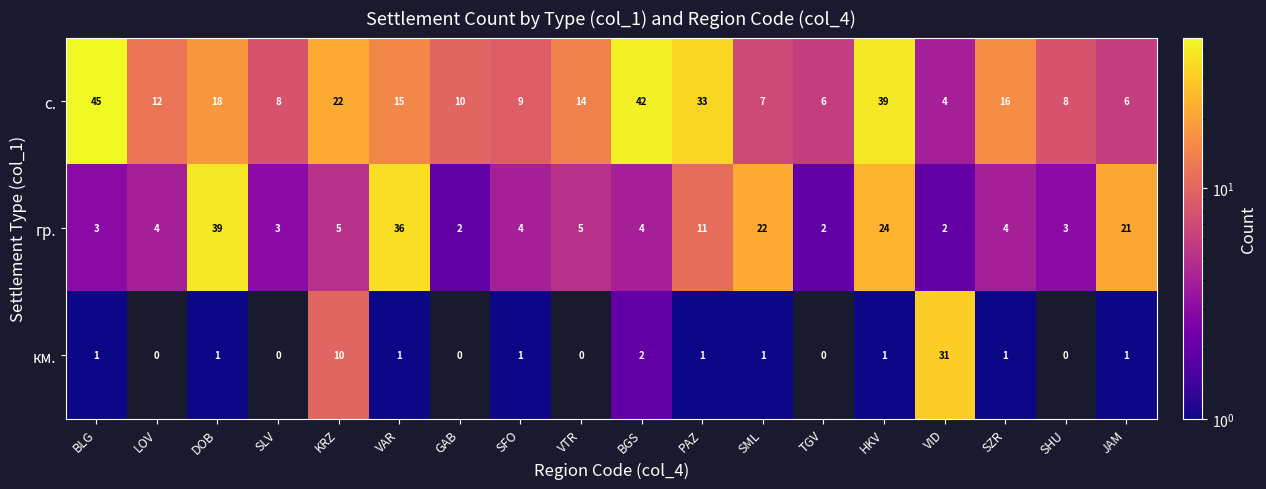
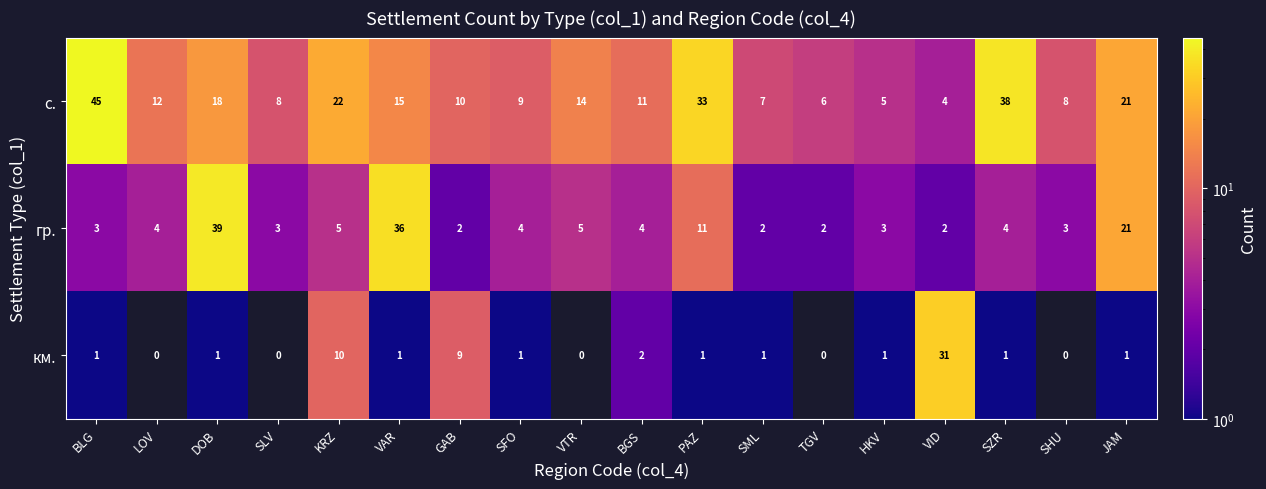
  {
    "с.": {
      "BLG": 45,
      "LOV": 12,
      "DOB": 18,
      "SLV": 8,
      "KRZ": 22,
      "VAR": 15,
      "GAB": 10,
      "SFO": 9,
      "VTR": 14,
-     "BGS": 42,
+     "BGS": 11,
      "PAZ": 33,
      "SML": 7,
      "TGV": 6,
-     "HKV": 39,
+     "HKV": 5,
      "VID": 4,
-     "SZR": 16,
+     "SZR": 38,
      "SHU": 8,
-     "JAM": 6
+     "JAM": 21
    },
    "гр.": {
      "BLG": 3,
      "LOV": 4,
      "DOB": 39,
      "SLV": 3,
      "KRZ": 5,
      "VAR": 36,
      "GAB": 2,
      "SFO": 4,
      "VTR": 5,
      "BGS": 4,
      "PAZ": 11,
-     "SML": 22,
+     "SML": 2,
      "TGV": 2,
-     "HKV": 24,
+     "HKV": 3,
      "VID": 2,
      "SZR": 4,
      "SHU": 3,
      "JAM": 21
    },
    "км.": {
      "BLG": 1,
      "LOV": 0,
      "DOB": 1,
      "SLV": 0,
      "KRZ": 10,
      "VAR": 1,
-     "GAB": 0,
+     "GAB": 9,
      "SFO": 1,
      "VTR": 0,
      "BGS": 2,
      "PAZ": 1,
      "SML": 1,
      "TGV": 0,
      "HKV": 1,
      "VID": 31,
      "SZR": 1,
      "SHU": 0,
      "JAM": 1
    }
  }
